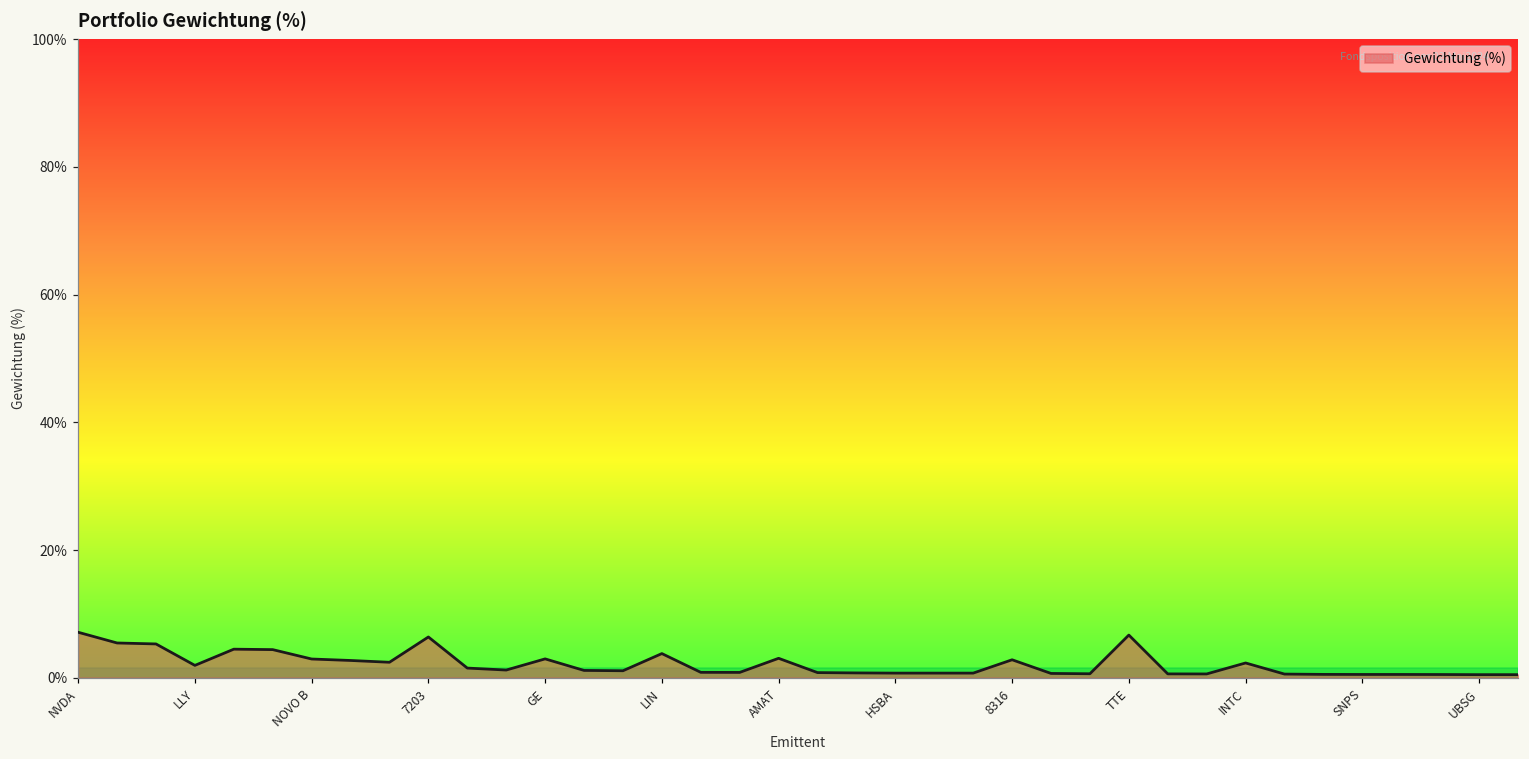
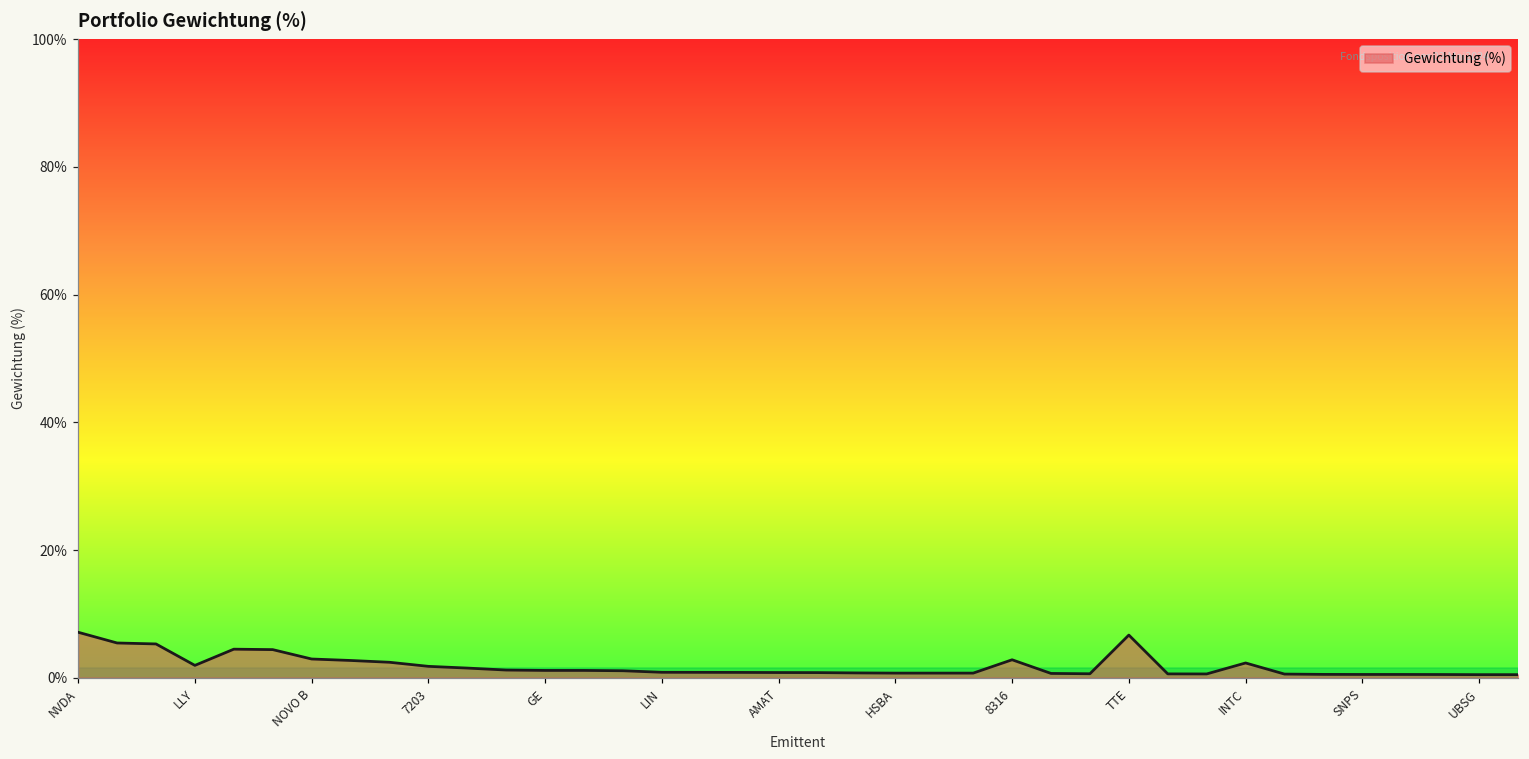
  {
    "NVDA": "7%",
    "LLY": "2%",
    "NOVO B": "3%",
-   "7203": "6%",
-   "GE": "3%",
-   "LIN": "4%",
-   "AMAT": "3%",
+   "7203": "2%",
+   "GE": "1%",
+   "LIN": "1%",
+   "AMAT": "1%",
    "HSBA": "1%",
    "8316": "3%",
    "TTE": "7%",
    "INTC": "2%",
    "SNPS": "1%",
    "UBSG": "0%"
  }
